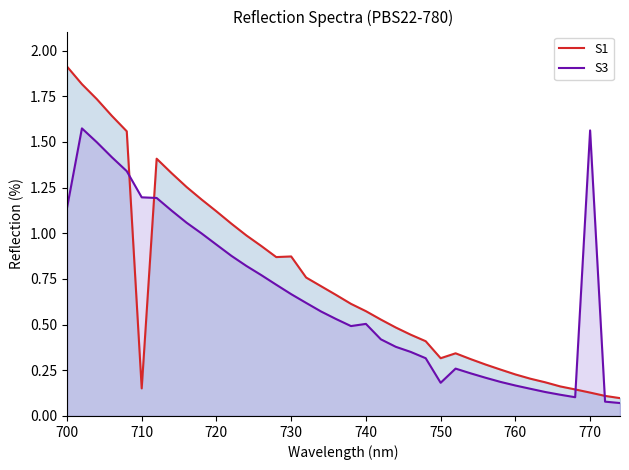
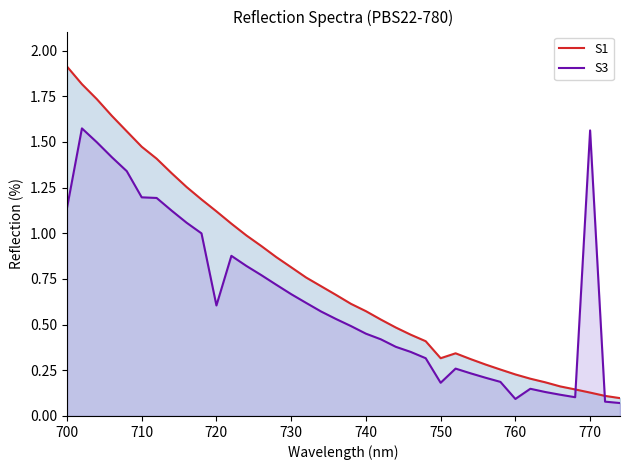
  {
    "S1": {
      "700": 1.91,
-     "710": 0.15,
+     "710": 1.47,
      "720": 1.12,
-     "730": 0.87,
+     "730": 0.81,
      "740": 0.57,
      "750": 0.32,
      "760": 0.23,
      "770": 0.13
    },
    "S3": {
      "700": 1.14,
      "710": 1.20,
-     "720": 0.94,
+     "720": 0.61,
      "730": 0.67,
-     "740": 0.50,
+     "740": 0.45,
      "750": 0.18,
-     "760": 0.17,
+     "760": 0.09,
      "770": 1.56
    }
  }
